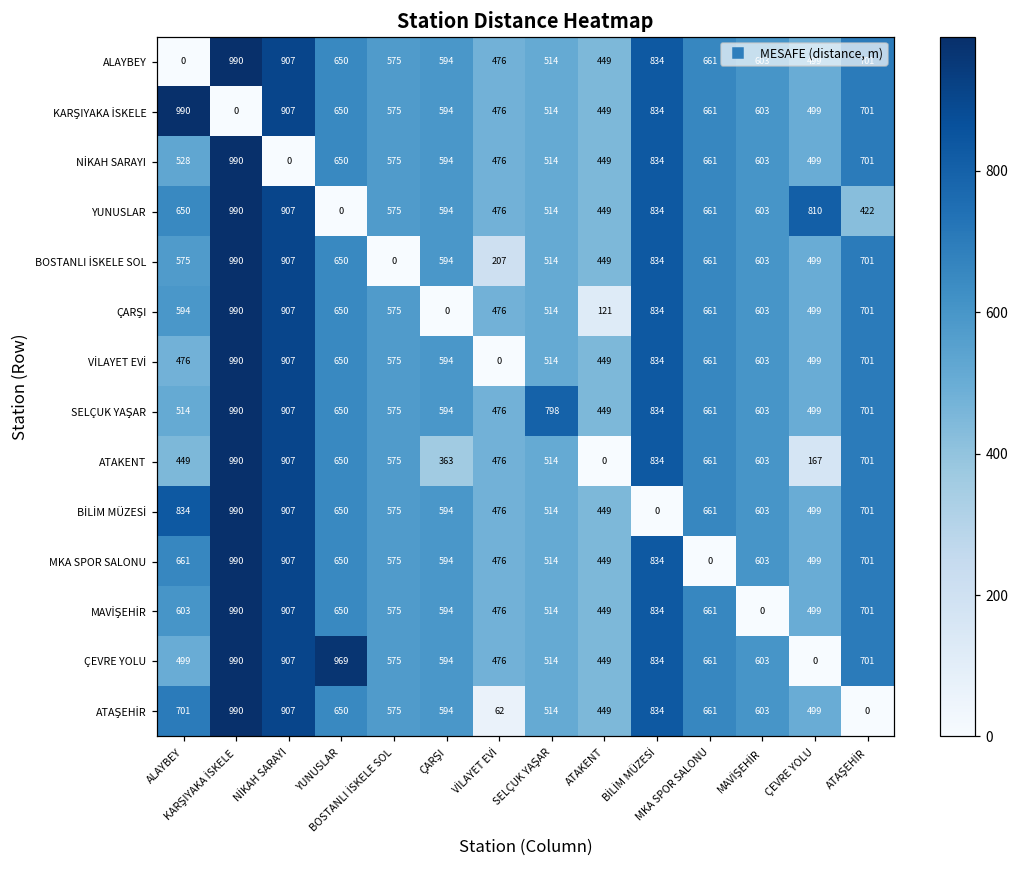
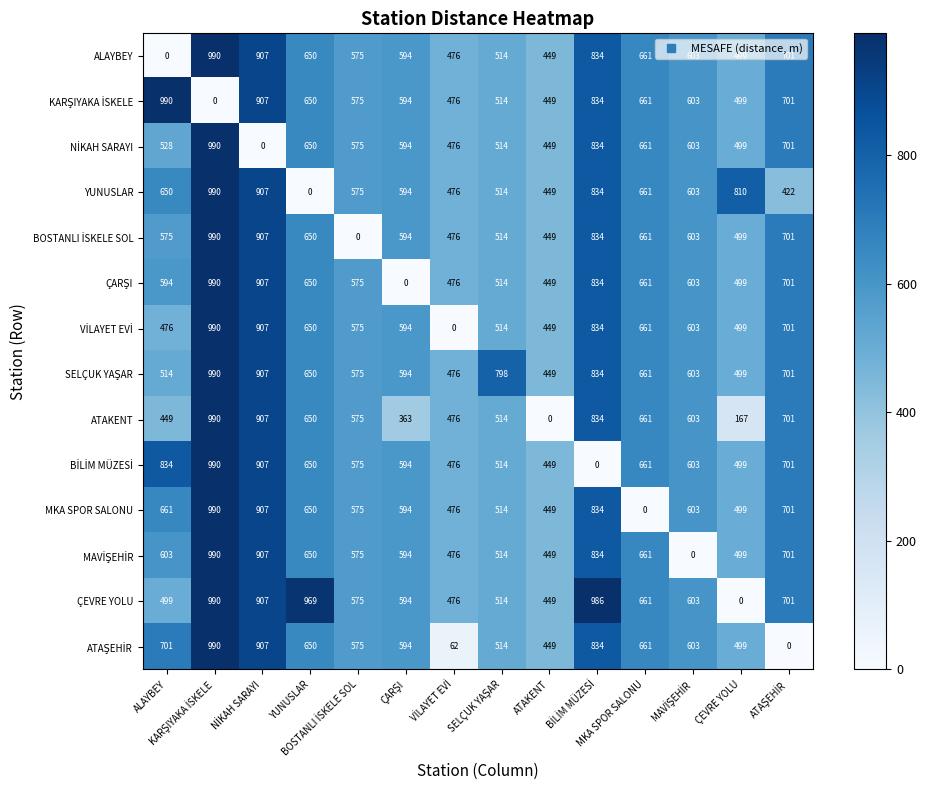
  {
    "ALAYBEY": {
      "ALAYBEY": 0,
      "KARŞIYAKA İSKELE": 990,
      "NİKAH SARAYI": 907,
      "YUNUSLAR": 650,
      "BOSTANLI İSKELE SOL": 575,
      "ÇARŞI": 594,
      "VİLAYET EVİ": 476,
      "SELÇUK YAŞAR": 514,
      "ATAKENT": 449,
      "BİLİM MÜZESİ": 834,
      "MKA SPOR SALONU": 661
    },
    "KARŞIYAKA İSKELE": {
      "ALAYBEY": 990,
      "KARŞIYAKA İSKELE": 0,
      "NİKAH SARAYI": 907,
      "YUNUSLAR": 650,
      "BOSTANLI İSKELE SOL": 575,
      "ÇARŞI": 594,
      "VİLAYET EVİ": 476,
      "SELÇUK YAŞAR": 514,
      "ATAKENT": 449,
      "BİLİM MÜZESİ": 834,
      "MKA SPOR SALONU": 661,
      "MAVİŞEHİR": 603,
      "ÇEVRE YOLU": 499,
      "ATAŞEHİR": 701
    },
    "NİKAH SARAYI": {
      "ALAYBEY": 528,
      "KARŞIYAKA İSKELE": 990,
      "NİKAH SARAYI": 0,
      "YUNUSLAR": 650,
      "BOSTANLI İSKELE SOL": 575,
      "ÇARŞI": 594,
      "VİLAYET EVİ": 476,
      "SELÇUK YAŞAR": 514,
      "ATAKENT": 449,
      "BİLİM MÜZESİ": 834,
      "MKA SPOR SALONU": 661,
      "MAVİŞEHİR": 603,
      "ÇEVRE YOLU": 499,
      "ATAŞEHİR": 701
    },
    "YUNUSLAR": {
      "ALAYBEY": 650,
      "KARŞIYAKA İSKELE": 990,
      "NİKAH SARAYI": 907,
      "YUNUSLAR": 0,
      "BOSTANLI İSKELE SOL": 575,
      "ÇARŞI": 594,
      "VİLAYET EVİ": 476,
      "SELÇUK YAŞAR": 514,
      "ATAKENT": 449,
      "BİLİM MÜZESİ": 834,
      "MKA SPOR SALONU": 661,
      "MAVİŞEHİR": 603,
      "ÇEVRE YOLU": 810,
      "ATAŞEHİR": 422
    },
    "BOSTANLI İSKELE SOL": {
      "ALAYBEY": 575,
      "KARŞIYAKA İSKELE": 990,
      "NİKAH SARAYI": 907,
      "YUNUSLAR": 650,
      "BOSTANLI İSKELE SOL": 0,
      "ÇARŞI": 594,
-     "VİLAYET EVİ": 207,
+     "VİLAYET EVİ": 476,
      "SELÇUK YAŞAR": 514,
      "ATAKENT": 449,
      "BİLİM MÜZESİ": 834,
      "MKA SPOR SALONU": 661,
      "MAVİŞEHİR": 603,
      "ÇEVRE YOLU": 499,
      "ATAŞEHİR": 701
    },
    "ÇARŞI": {
      "ALAYBEY": 594,
      "KARŞIYAKA İSKELE": 990,
      "NİKAH SARAYI": 907,
      "YUNUSLAR": 650,
      "BOSTANLI İSKELE SOL": 575,
      "ÇARŞI": 0,
      "VİLAYET EVİ": 476,
      "SELÇUK YAŞAR": 514,
-     "ATAKENT": 121,
+     "ATAKENT": 449,
      "BİLİM MÜZESİ": 834,
      "MKA SPOR SALONU": 661,
      "MAVİŞEHİR": 603,
      "ÇEVRE YOLU": 499,
      "ATAŞEHİR": 701
    },
    "VİLAYET EVİ": {
      "ALAYBEY": 476,
      "KARŞIYAKA İSKELE": 990,
      "NİKAH SARAYI": 907,
      "YUNUSLAR": 650,
      "BOSTANLI İSKELE SOL": 575,
      "ÇARŞI": 594,
      "VİLAYET EVİ": 0,
      "SELÇUK YAŞAR": 514,
      "ATAKENT": 449,
      "BİLİM MÜZESİ": 834,
      "MKA SPOR SALONU": 661,
      "MAVİŞEHİR": 603,
      "ÇEVRE YOLU": 499,
      "ATAŞEHİR": 701
    },
    "SELÇUK YAŞAR": {
      "ALAYBEY": 514,
      "KARŞIYAKA İSKELE": 990,
      "NİKAH SARAYI": 907,
      "YUNUSLAR": 650,
      "BOSTANLI İSKELE SOL": 575,
      "ÇARŞI": 594,
      "VİLAYET EVİ": 476,
      "SELÇUK YAŞAR": 798,
      "ATAKENT": 449,
      "BİLİM MÜZESİ": 834,
      "MKA SPOR SALONU": 661,
      "MAVİŞEHİR": 603,
      "ÇEVRE YOLU": 499,
      "ATAŞEHİR": 701
    },
    "ATAKENT": {
      "ALAYBEY": 449,
      "KARŞIYAKA İSKELE": 990,
      "NİKAH SARAYI": 907,
      "YUNUSLAR": 650,
      "BOSTANLI İSKELE SOL": 575,
      "ÇARŞI": 363,
      "VİLAYET EVİ": 476,
      "SELÇUK YAŞAR": 514,
      "ATAKENT": 0,
      "BİLİM MÜZESİ": 834,
      "MKA SPOR SALONU": 661,
      "MAVİŞEHİR": 603,
      "ÇEVRE YOLU": 167,
      "ATAŞEHİR": 701
    },
    "BİLİM MÜZESİ": {
      "ALAYBEY": 834,
      "KARŞIYAKA İSKELE": 990,
      "NİKAH SARAYI": 907,
      "YUNUSLAR": 650,
      "BOSTANLI İSKELE SOL": 575,
      "ÇARŞI": 594,
      "VİLAYET EVİ": 476,
      "SELÇUK YAŞAR": 514,
      "ATAKENT": 449,
      "BİLİM MÜZESİ": 0,
      "MKA SPOR SALONU": 661,
      "MAVİŞEHİR": 603,
      "ÇEVRE YOLU": 499,
      "ATAŞEHİR": 701
    },
    "MKA SPOR SALONU": {
      "ALAYBEY": 661,
      "KARŞIYAKA İSKELE": 990,
      "NİKAH SARAYI": 907,
      "YUNUSLAR": 650,
      "BOSTANLI İSKELE SOL": 575,
      "ÇARŞI": 594,
      "VİLAYET EVİ": 476,
      "SELÇUK YAŞAR": 514,
      "ATAKENT": 449,
      "BİLİM MÜZESİ": 834,
      "MKA SPOR SALONU": 0,
      "MAVİŞEHİR": 603,
      "ÇEVRE YOLU": 499,
      "ATAŞEHİR": 701
    },
    "MAVİŞEHİR": {
      "ALAYBEY": 603,
      "KARŞIYAKA İSKELE": 990,
      "NİKAH SARAYI": 907,
      "YUNUSLAR": 650,
      "BOSTANLI İSKELE SOL": 575,
      "ÇARŞI": 594,
      "VİLAYET EVİ": 476,
      "SELÇUK YAŞAR": 514,
      "ATAKENT": 449,
      "BİLİM MÜZESİ": 834,
      "MKA SPOR SALONU": 661,
      "MAVİŞEHİR": 0,
      "ÇEVRE YOLU": 499,
      "ATAŞEHİR": 701
    },
    "ÇEVRE YOLU": {
      "ALAYBEY": 499,
      "KARŞIYAKA İSKELE": 990,
      "NİKAH SARAYI": 907,
      "YUNUSLAR": 969,
      "BOSTANLI İSKELE SOL": 575,
      "ÇARŞI": 594,
      "VİLAYET EVİ": 476,
      "SELÇUK YAŞAR": 514,
      "ATAKENT": 449,
-     "BİLİM MÜZESİ": 834,
+     "BİLİM MÜZESİ": 986,
      "MKA SPOR SALONU": 661,
      "MAVİŞEHİR": 603,
      "ÇEVRE YOLU": 0,
      "ATAŞEHİR": 701
    },
    "ATAŞEHİR": {
      "ALAYBEY": 701,
      "KARŞIYAKA İSKELE": 990,
      "NİKAH SARAYI": 907,
      "YUNUSLAR": 650,
      "BOSTANLI İSKELE SOL": 575,
      "ÇARŞI": 594,
      "VİLAYET EVİ": 62,
      "SELÇUK YAŞAR": 514,
      "ATAKENT": 449,
      "BİLİM MÜZESİ": 834,
      "MKA SPOR SALONU": 661,
      "MAVİŞEHİR": 603,
      "ÇEVRE YOLU": 499,
      "ATAŞEHİR": 0
    }
  }
